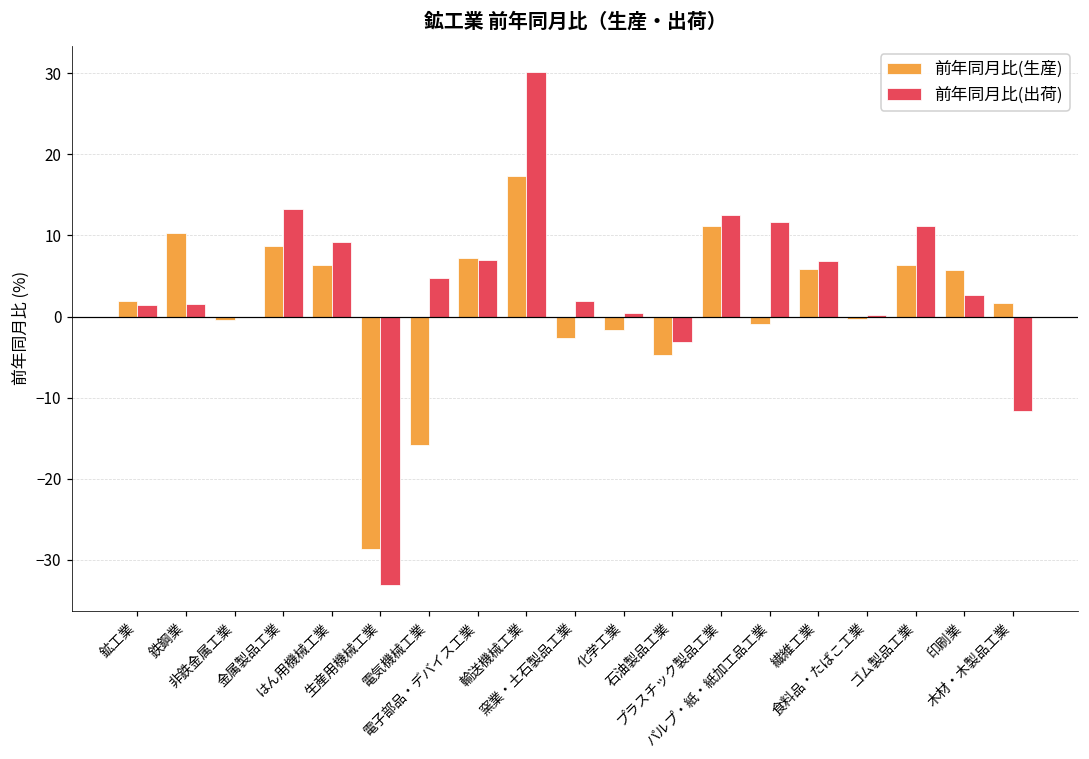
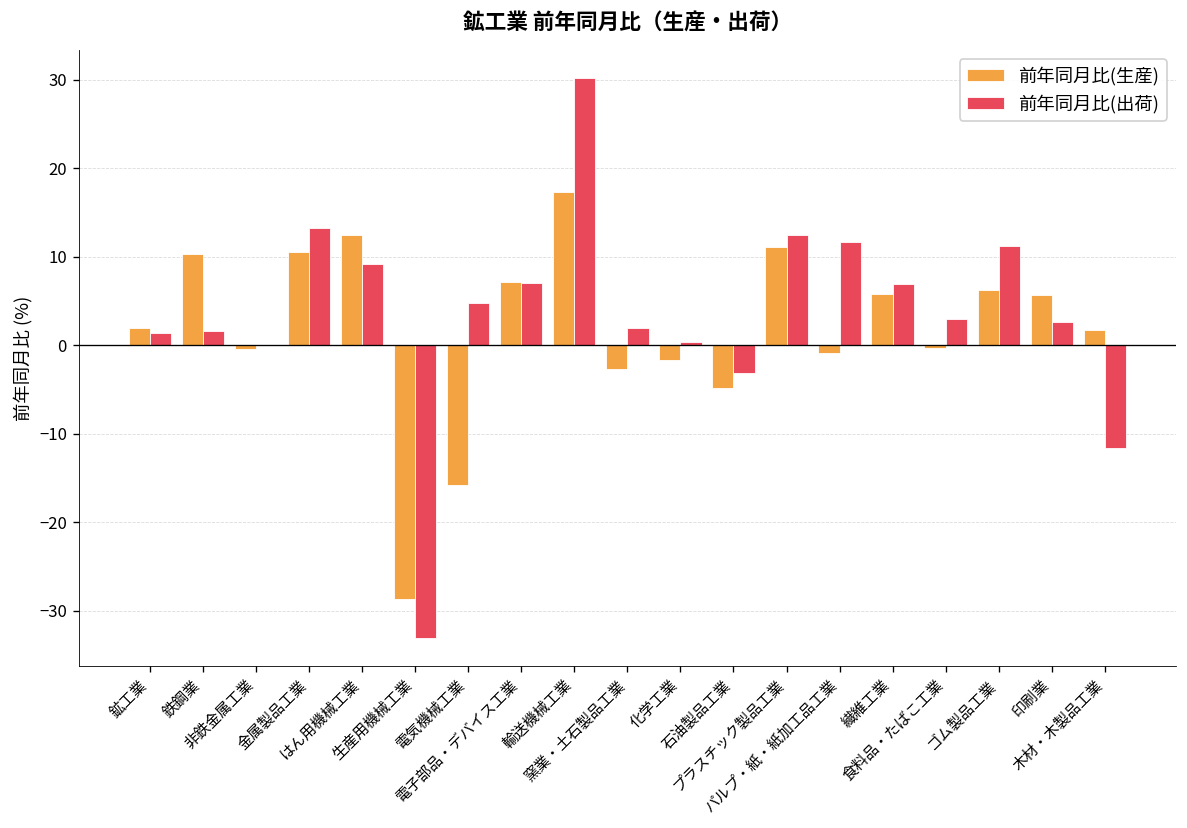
  {
    "前年同月比(生産)": {
      "鉱工業": 2,
      "鉄鋼業": 10,
      "非鉄金属工業": 0,
-     "金属製品工業": 9,
-     "はん用機械工業": 6,
+     "金属製品工業": 11,
+     "はん用機械工業": 13,
      "生産用機械工業": -29,
      "電気機械工業": -16,
      "電子部品・デバイス工業": 7,
      "輸送機械工業": 17,
      "窯業・土石製品工業": -3,
      "化学工業": -2,
      "石油製品工業": -5,
      "プラスチック製品工業": 11,
      "パルプ・紙・紙加工品工業": -1,
      "繊維工業": 6,
      "ゴム製品工業": 6,
      "印刷業": 6,
      "木材・木製品工業": 2
    },
    "前年同月比(出荷)": {
      "鉱工業": 1,
      "鉄鋼業": 2,
      "非鉄金属工業": 0,
      "金属製品工業": 13,
      "はん用機械工業": 9,
      "生産用機械工業": -33,
      "電気機械工業": 5,
      "電子部品・デバイス工業": 7,
      "輸送機械工業": 30,
      "窯業・土石製品工業": 2,
      "化学工業": 0,
      "石油製品工業": -3,
      "プラスチック製品工業": 13,
      "パルプ・紙・紙加工品工業": 12,
      "繊維工業": 7,
-     "食料品・たばこ工業": 0,
+     "食料品・たばこ工業": 3,
      "ゴム製品工業": 11,
      "印刷業": 3,
      "木材・木製品工業": -12
    }
  }
